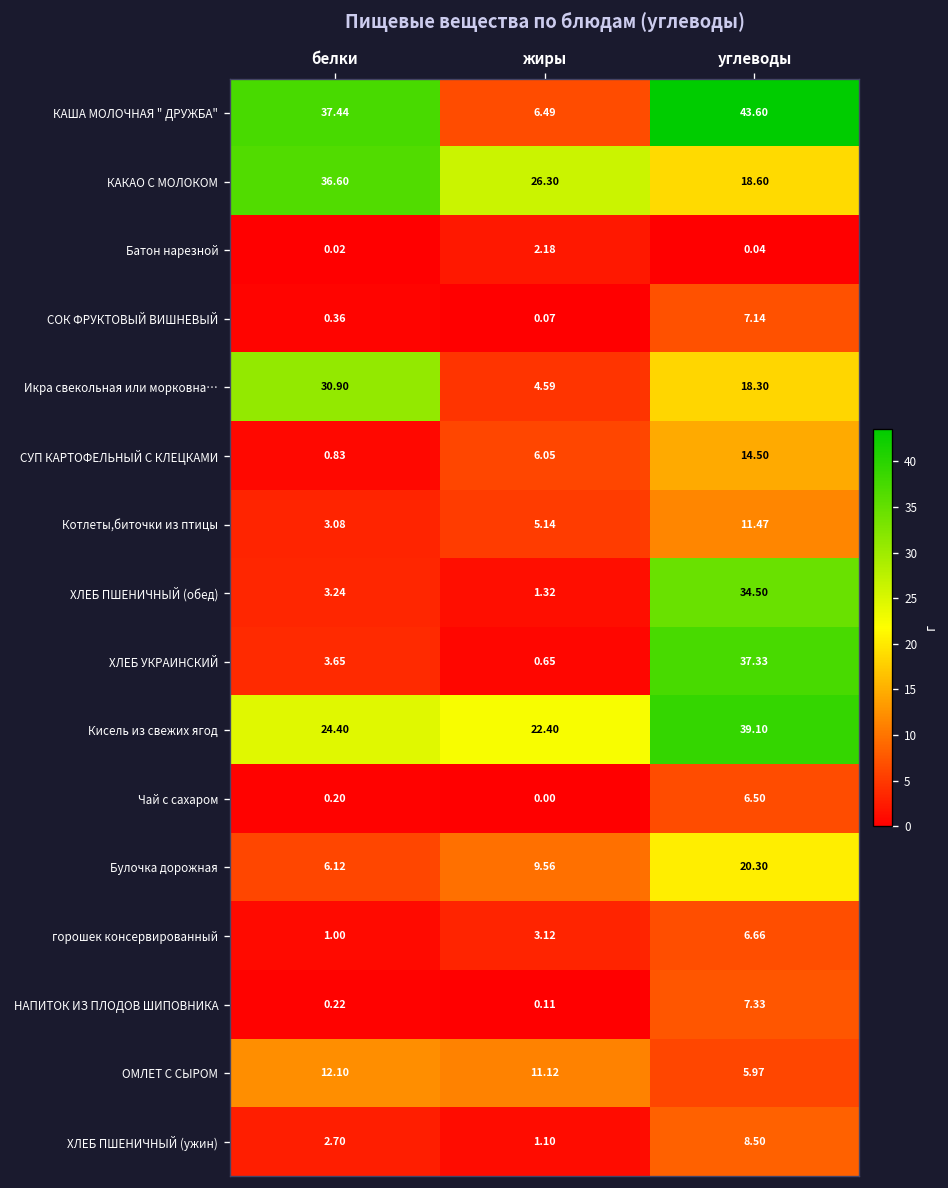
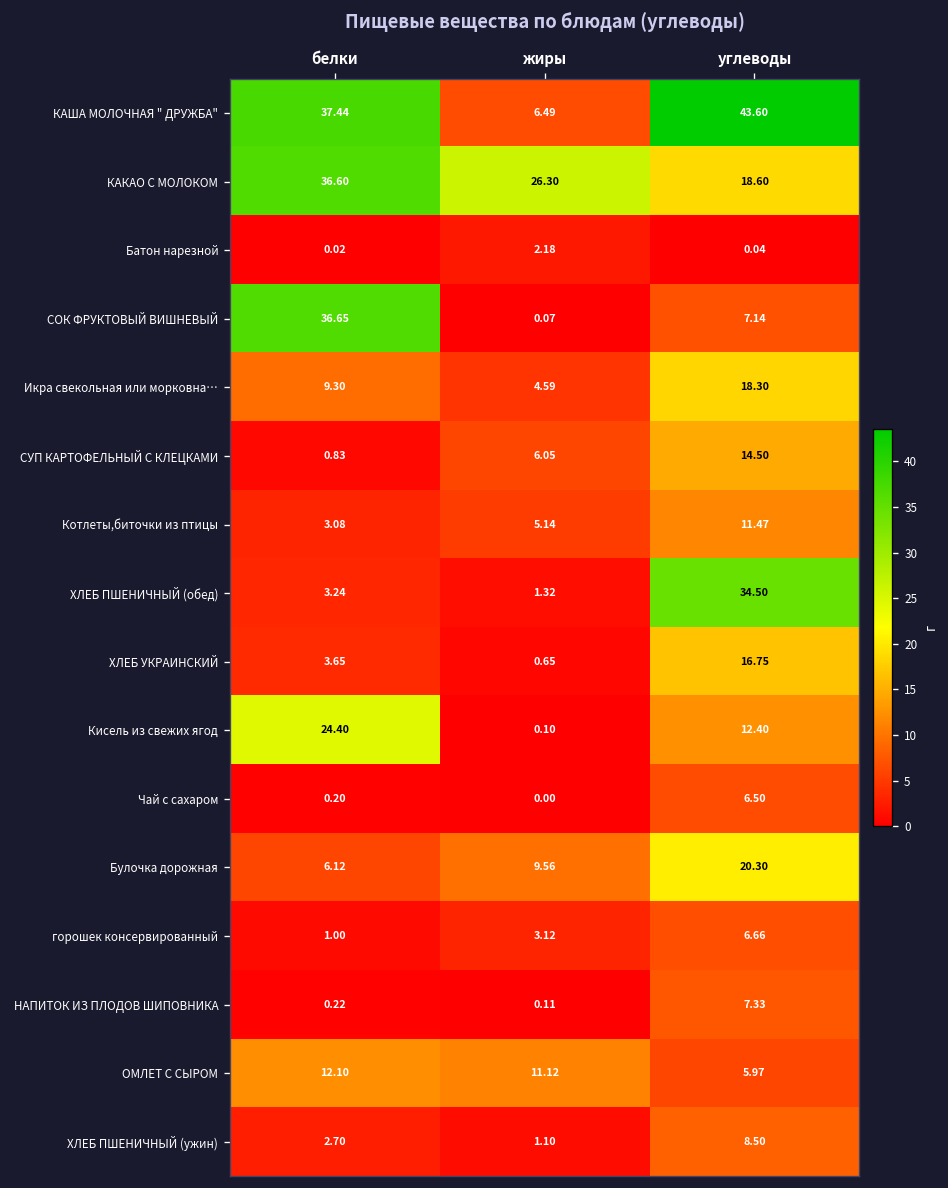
  {
    "КАША МОЛОЧНАЯ \" ДРУЖБА\"": {
      "белки": 37.44,
      "жиры": 6.49,
      "углеводы": 43.60
    },
    "КАКАО С МОЛОКОМ": {
      "белки": 36.60,
      "жиры": 26.30,
      "углеводы": 18.60
    },
    "Батон нарезной": {
      "белки": 0.02,
      "жиры": 2.18,
      "углеводы": 0.04
    },
    "СОК ФРУКТОВЫЙ ВИШНЕВЫЙ": {
-     "белки": 0.36,
+     "белки": 36.65,
      "жиры": 0.07,
      "углеводы": 7.14
    },
    "Икра свекольная или морковна…": {
-     "белки": 30.90,
+     "белки": 9.30,
      "жиры": 4.59,
      "углеводы": 18.30
    },
    "СУП КАРТОФЕЛЬНЫЙ С КЛЕЦКАМИ": {
      "белки": 0.83,
      "жиры": 6.05,
      "углеводы": 14.50
    },
    "Котлеты,биточки из птицы": {
      "белки": 3.08,
      "жиры": 5.14,
      "углеводы": 11.47
    },
    "ХЛЕБ ПШЕНИЧНЫЙ (обед)": {
      "белки": 3.24,
      "жиры": 1.32,
      "углеводы": 34.50
    },
    "ХЛЕБ УКРАИНСКИЙ": {
      "белки": 3.65,
      "жиры": 0.65,
-     "углеводы": 37.33
+     "углеводы": 16.75
    },
    "Кисель из свежих ягод": {
      "белки": 24.40,
-     "жиры": 22.40,
-     "углеводы": 39.10
+     "жиры": 0.10,
+     "углеводы": 12.40
    },
    "Чай с сахаром": {
      "белки": 0.20,
      "жиры": 0.00,
      "углеводы": 6.50
    },
    "Булочка дорожная": {
      "белки": 6.12,
      "жиры": 9.56,
      "углеводы": 20.30
    },
    "горошек консервированный": {
      "белки": 1.00,
      "жиры": 3.12,
      "углеводы": 6.66
    },
    "НАПИТОК ИЗ ПЛОДОВ ШИПОВНИКА": {
      "белки": 0.22,
      "жиры": 0.11,
      "углеводы": 7.33
    },
    "ОМЛЕТ С СЫРОМ": {
      "белки": 12.10,
      "жиры": 11.12,
      "углеводы": 5.97
    },
    "ХЛЕБ ПШЕНИЧНЫЙ (ужин)": {
      "белки": 2.70,
      "жиры": 1.10,
      "углеводы": 8.50
    }
  }
